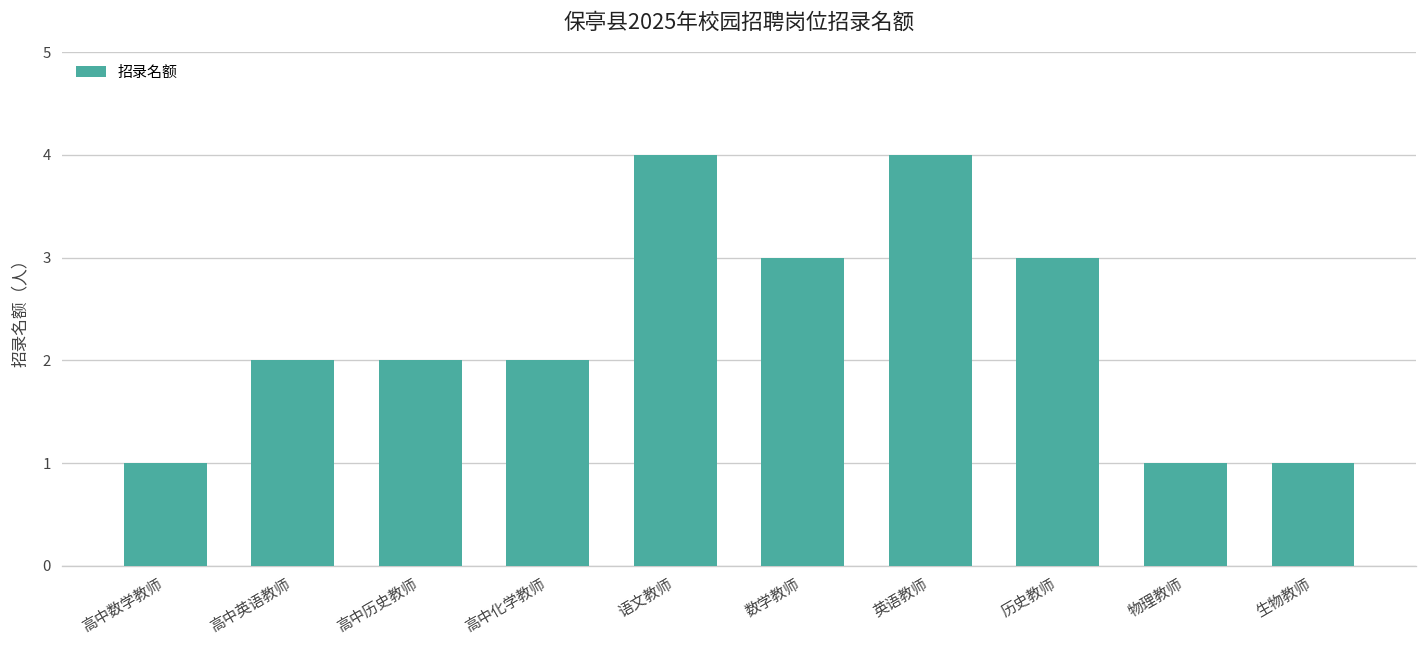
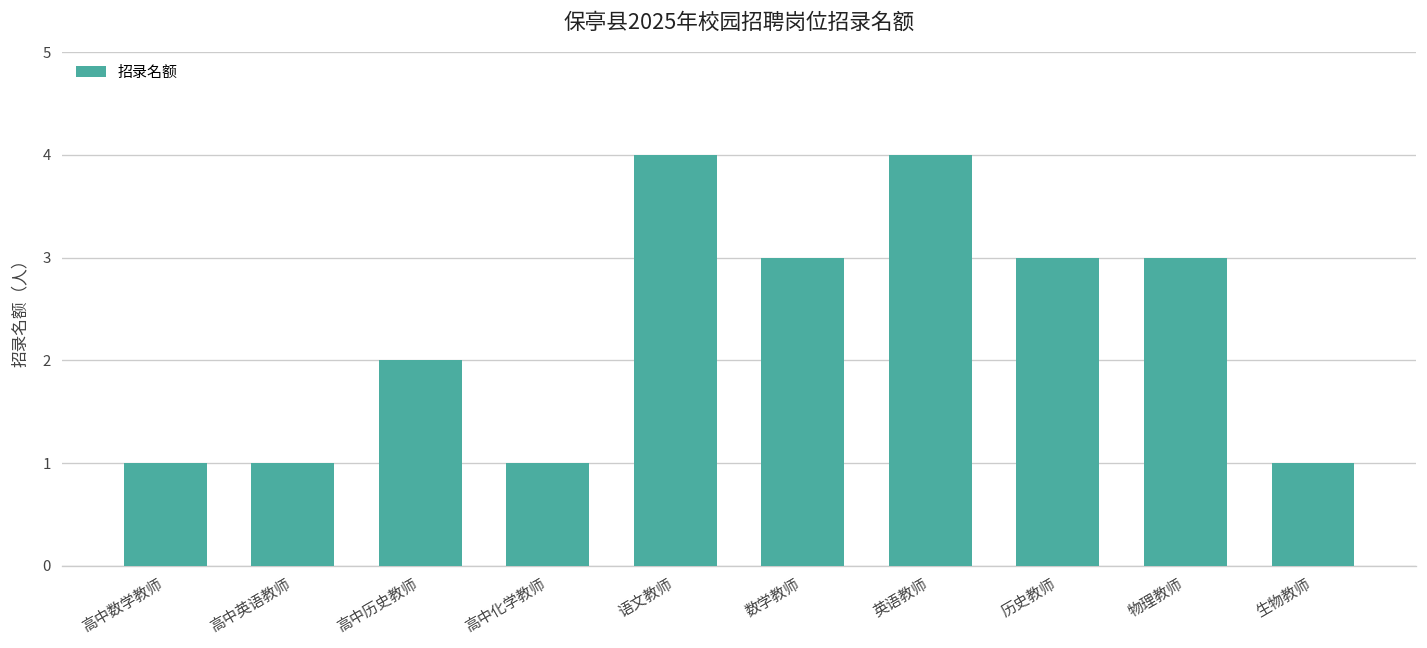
  {
    "高中数学教师": 1,
-   "高中英语教师": 2,
+   "高中英语教师": 1,
    "高中历史教师": 2,
-   "高中化学教师": 2,
+   "高中化学教师": 1,
    "语文教师": 4,
    "数学教师": 3,
    "英语教师": 4,
    "历史教师": 3,
-   "物理教师": 1,
+   "物理教师": 3,
    "生物教师": 1
  }
